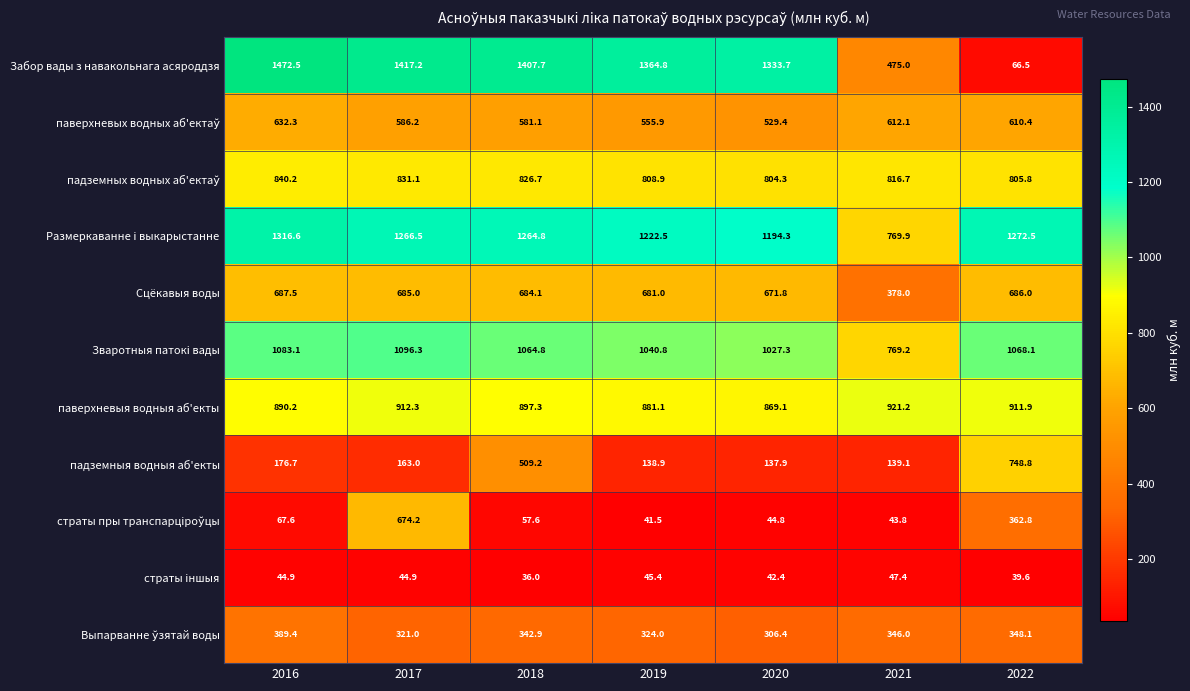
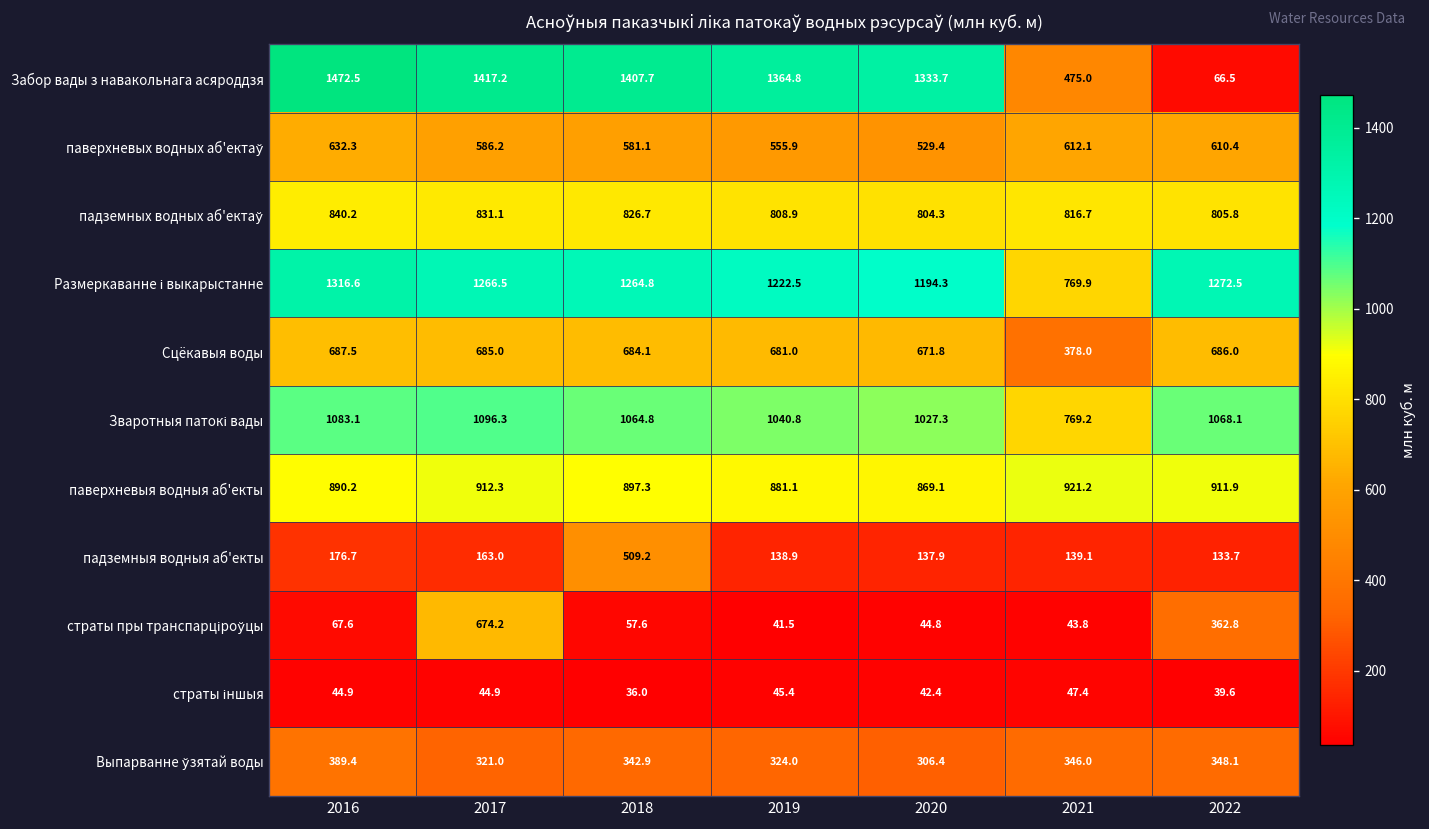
  {
    "Забор вады з навакольнага асяроддзя": {
      "2016": 1472.5,
      "2017": 1417.2,
      "2018": 1407.7,
      "2019": 1364.8,
      "2020": 1333.7,
      "2021": 475.0,
      "2022": 66.5
    },
    "паверхневых водных аб'ектаў": {
      "2016": 632.3,
      "2017": 586.2,
      "2018": 581.1,
      "2019": 555.9,
      "2020": 529.4,
      "2021": 612.1,
      "2022": 610.4
    },
    "падземных водных аб'ектаў": {
      "2016": 840.2,
      "2017": 831.1,
      "2018": 826.7,
      "2019": 808.9,
      "2020": 804.3,
      "2021": 816.7,
      "2022": 805.8
    },
    "Размеркаванне і выкарыстанне": {
      "2016": 1316.6,
      "2017": 1266.5,
      "2018": 1264.8,
      "2019": 1222.5,
      "2020": 1194.3,
      "2021": 769.9,
      "2022": 1272.5
    },
    "Сцёкавыя воды": {
      "2016": 687.5,
      "2017": 685.0,
      "2018": 684.1,
      "2019": 681.0,
      "2020": 671.8,
      "2021": 378.0,
      "2022": 686.0
    },
    "Зваротныя патокі вады": {
      "2016": 1083.1,
      "2017": 1096.3,
      "2018": 1064.8,
      "2019": 1040.8,
      "2020": 1027.3,
      "2021": 769.2,
      "2022": 1068.1
    },
    "паверхневыя водныя аб'екты": {
      "2016": 890.2,
      "2017": 912.3,
      "2018": 897.3,
      "2019": 881.1,
      "2020": 869.1,
      "2021": 921.2,
      "2022": 911.9
    },
    "падземныя водныя аб'екты": {
      "2016": 176.7,
      "2017": 163.0,
      "2018": 509.2,
      "2019": 138.9,
      "2020": 137.9,
      "2021": 139.1,
-     "2022": 748.8
+     "2022": 133.7
    },
    "страты пры транспарціроўцы": {
      "2016": 67.6,
      "2017": 674.2,
      "2018": 57.6,
      "2019": 41.5,
      "2020": 44.8,
      "2021": 43.8,
      "2022": 362.8
    },
    "страты іншыя": {
      "2016": 44.9,
      "2017": 44.9,
      "2018": 36.0,
      "2019": 45.4,
      "2020": 42.4,
      "2021": 47.4,
      "2022": 39.6
    },
    "Выпарванне ўзятай воды": {
      "2016": 389.4,
      "2017": 321.0,
      "2018": 342.9,
      "2019": 324.0,
      "2020": 306.4,
      "2021": 346.0,
      "2022": 348.1
    }
  }
